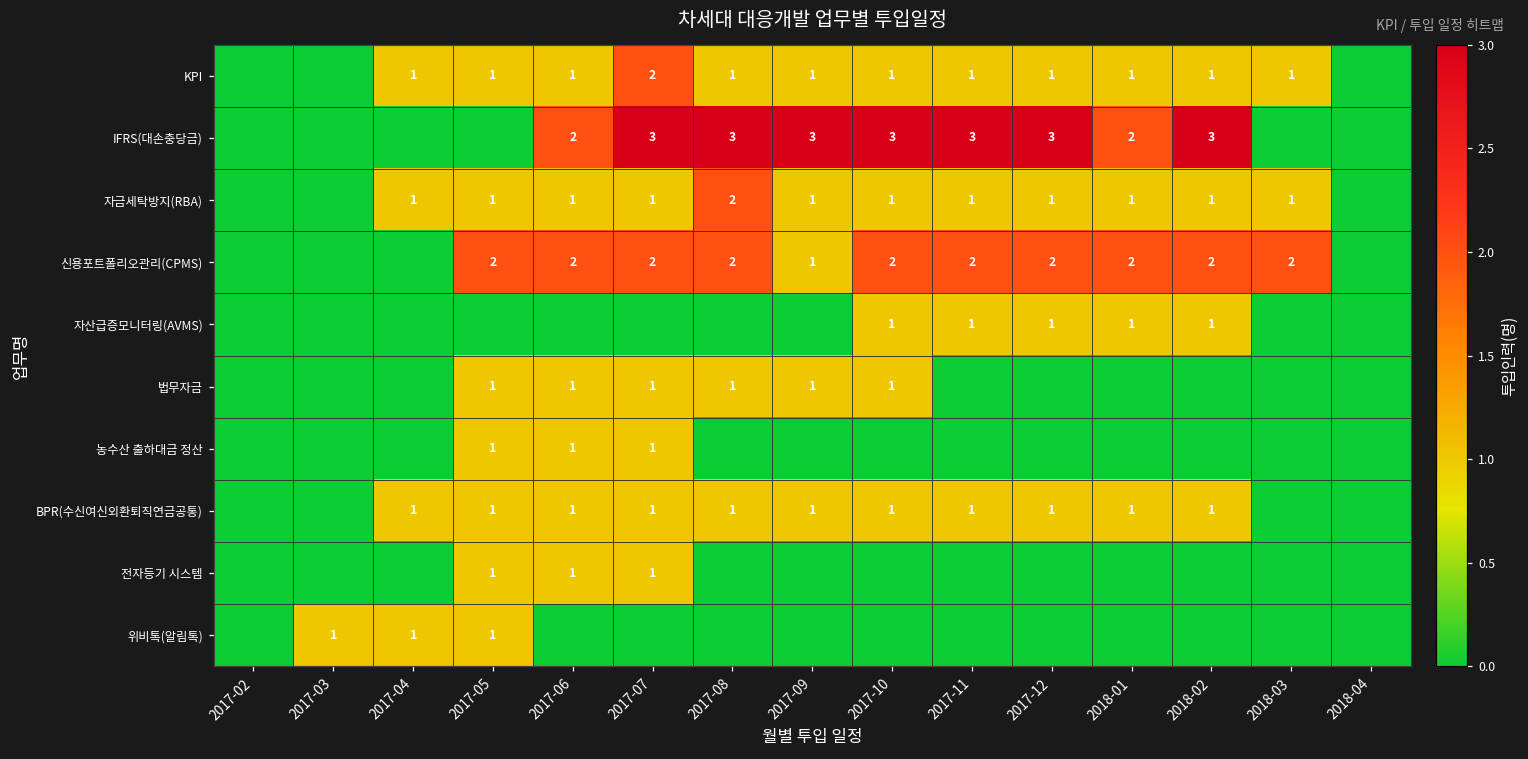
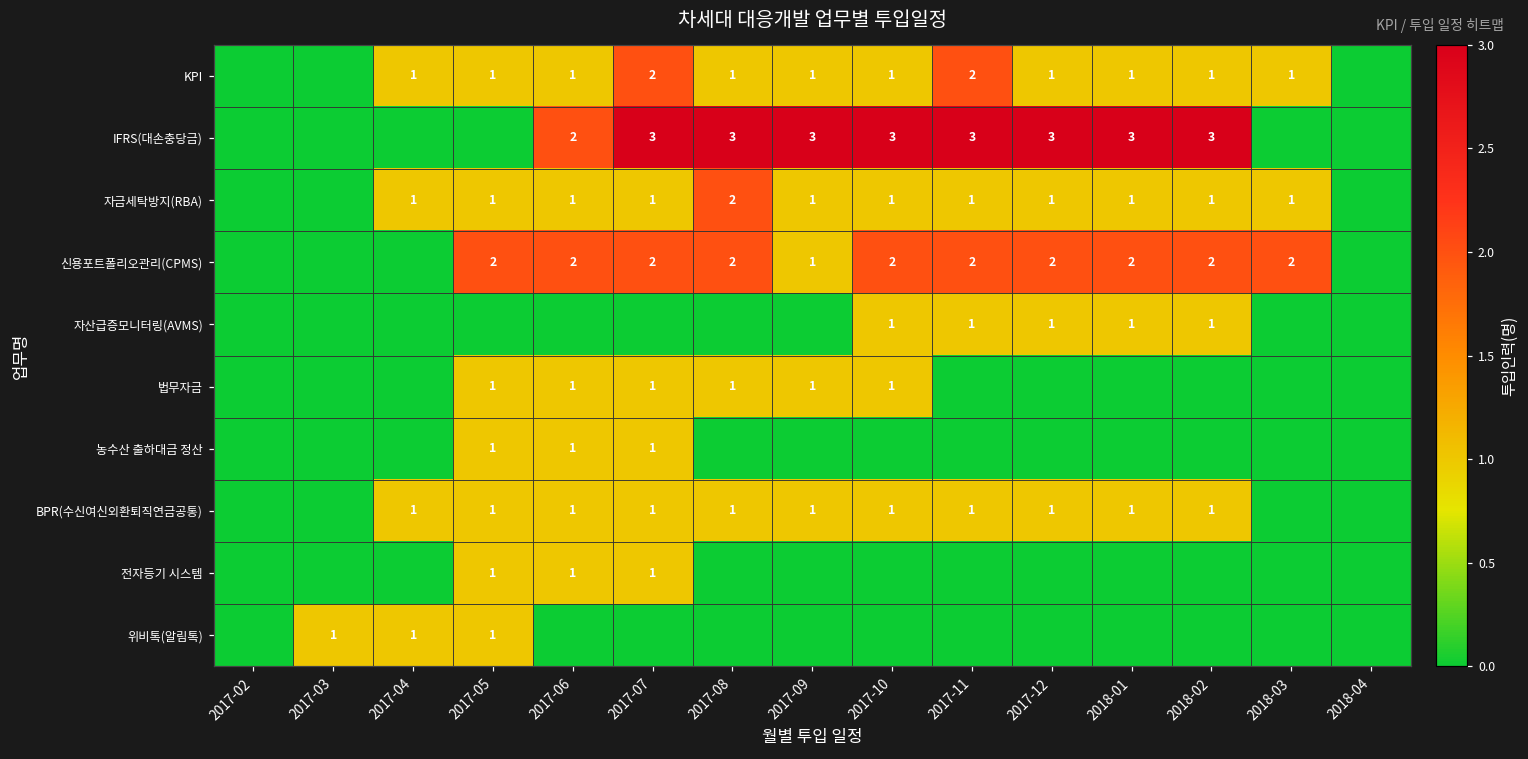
  {
    "KPI": {
      "2017-04": 1,
      "2017-05": 1,
      "2017-06": 1,
      "2017-07": 2,
      "2017-08": 1,
      "2017-09": 1,
      "2017-10": 1,
-     "2017-11": 1,
+     "2017-11": 2,
      "2017-12": 1,
      "2018-01": 1,
      "2018-02": 1,
      "2018-03": 1
    },
    "IFRS(대손충당금)": {
      "2017-06": 2,
      "2017-07": 3,
      "2017-08": 3,
      "2017-09": 3,
      "2017-10": 3,
      "2017-11": 3,
      "2017-12": 3,
-     "2018-01": 2,
+     "2018-01": 3,
      "2018-02": 3
    },
    "자금세탁방지(RBA)": {
      "2017-04": 1,
      "2017-05": 1,
      "2017-06": 1,
      "2017-07": 1,
      "2017-08": 2,
      "2017-09": 1,
      "2017-10": 1,
      "2017-11": 1,
      "2017-12": 1,
      "2018-01": 1,
      "2018-02": 1,
      "2018-03": 1
    },
    "신용포트폴리오관리(CPMS)": {
      "2017-05": 2,
      "2017-06": 2,
      "2017-07": 2,
      "2017-08": 2,
      "2017-09": 1,
      "2017-10": 2,
      "2017-11": 2,
      "2017-12": 2,
      "2018-01": 2,
      "2018-02": 2,
      "2018-03": 2
    },
    "자산급증모니터링(AVMS)": {
      "2017-10": 1,
      "2017-11": 1,
      "2017-12": 1,
      "2018-01": 1,
      "2018-02": 1
    },
    "법무자금": {
      "2017-05": 1,
      "2017-06": 1,
      "2017-07": 1,
      "2017-08": 1,
      "2017-09": 1,
      "2017-10": 1
    },
    "농수산 출하대금 정산": {
      "2017-05": 1,
      "2017-06": 1,
      "2017-07": 1
    },
    "BPR(수신여신외환퇴직연금공통)": {
      "2017-04": 1,
      "2017-05": 1,
      "2017-06": 1,
      "2017-07": 1,
      "2017-08": 1,
      "2017-09": 1,
      "2017-10": 1,
      "2017-11": 1,
      "2017-12": 1,
      "2018-01": 1,
      "2018-02": 1
    },
    "전자등기 시스템": {
      "2017-05": 1,
      "2017-06": 1,
      "2017-07": 1
    },
    "위비톡(알림톡)": {
      "2017-03": 1,
      "2017-04": 1,
      "2017-05": 1
    }
  }
